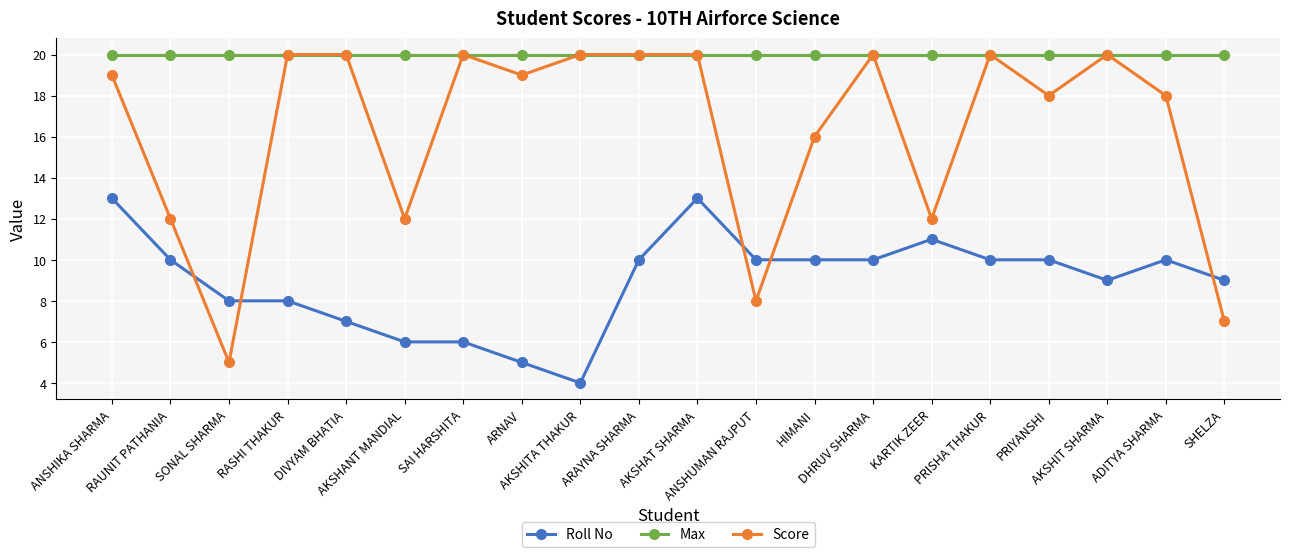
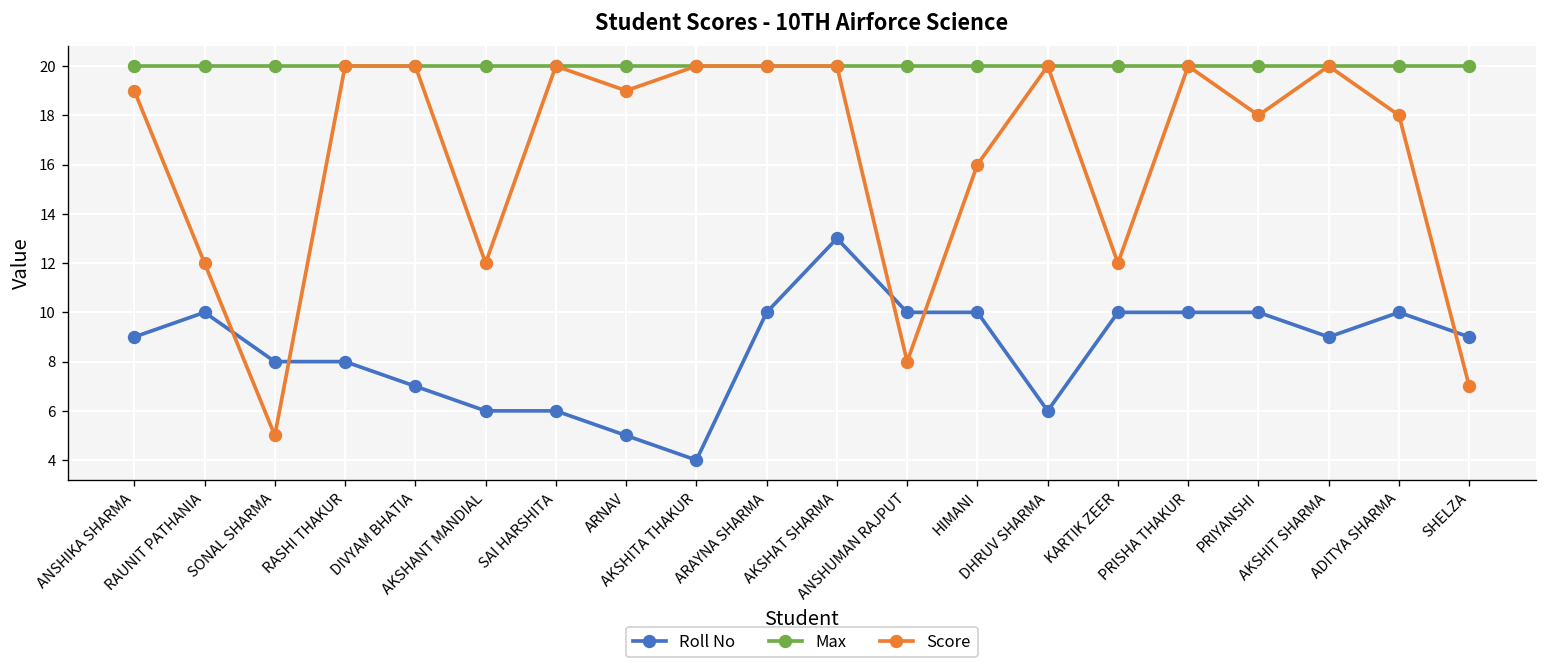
  {
    "Roll No": {
-     "ANSHIKA SHARMA": 13,
+     "ANSHIKA SHARMA": 9,
      "RAUNIT PATHANIA": 10,
      "SONAL SHARMA": 8,
      "RASHI THAKUR": 8,
      "DIVYAM BHATIA": 7,
      "AKSHANT MANDIAL": 6,
      "SAI HARSHITA": 6,
      "ARNAV": 5,
      "AKSHITA THAKUR": 4,
      "ARAYNA SHARMA": 10,
      "AKSHAT SHARMA": 13,
      "ANSHUMAN RAJPUT": 10,
      "HIMANI": 10,
-     "DHRUV SHARMA": 10,
-     "KARTIK ZEER": 11,
+     "DHRUV SHARMA": 6,
+     "KARTIK ZEER": 10,
      "PRISHA THAKUR": 10,
      "PRIYANSHI": 10,
      "AKSHIT SHARMA": 9,
      "ADITYA SHARMA": 10,
      "SHELZA": 9
    },
    "Max": {
      "ANSHIKA SHARMA": 20,
      "RAUNIT PATHANIA": 20,
      "SONAL SHARMA": 20,
      "AKSHANT MANDIAL": 20,
      "ARNAV": 20,
      "ANSHUMAN RAJPUT": 20,
      "HIMANI": 20,
      "KARTIK ZEER": 20,
      "PRIYANSHI": 20,
      "ADITYA SHARMA": 20,
      "SHELZA": 20
    },
    "Score": {
      "ANSHIKA SHARMA": 19,
      "RAUNIT PATHANIA": 12,
      "SONAL SHARMA": 5,
      "AKSHANT MANDIAL": 12,
      "ARNAV": 19,
      "ANSHUMAN RAJPUT": 8,
      "HIMANI": 16,
      "KARTIK ZEER": 12,
      "PRIYANSHI": 18,
      "ADITYA SHARMA": 18,
      "SHELZA": 7
    }
  }
